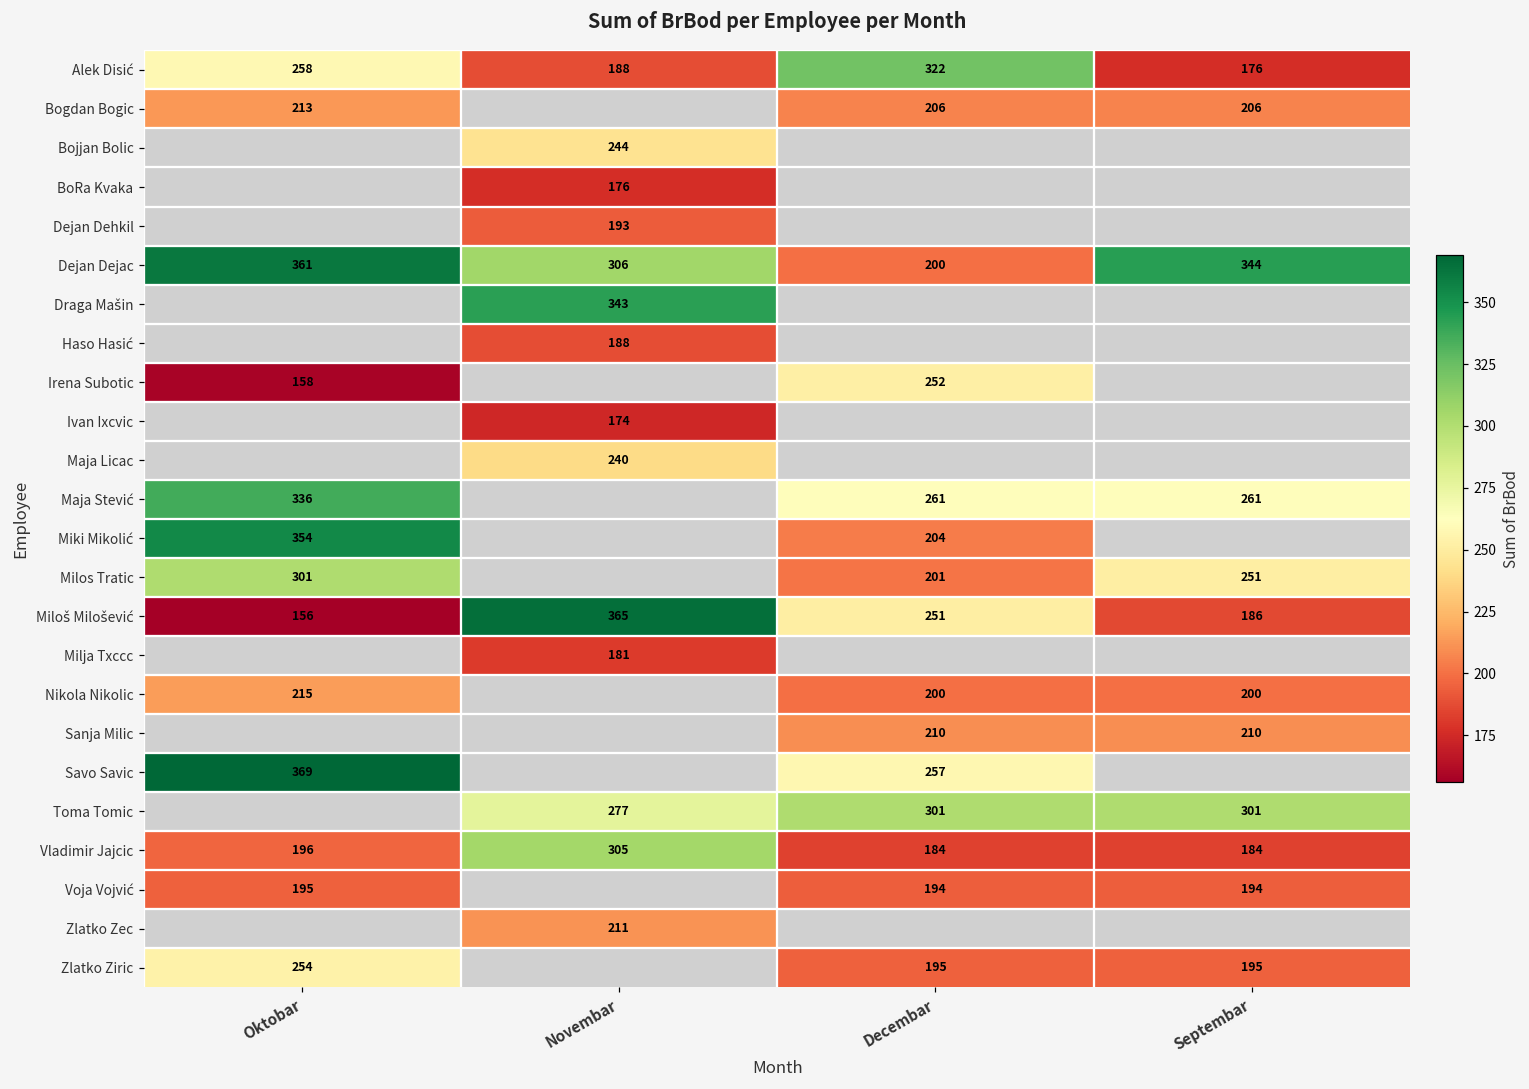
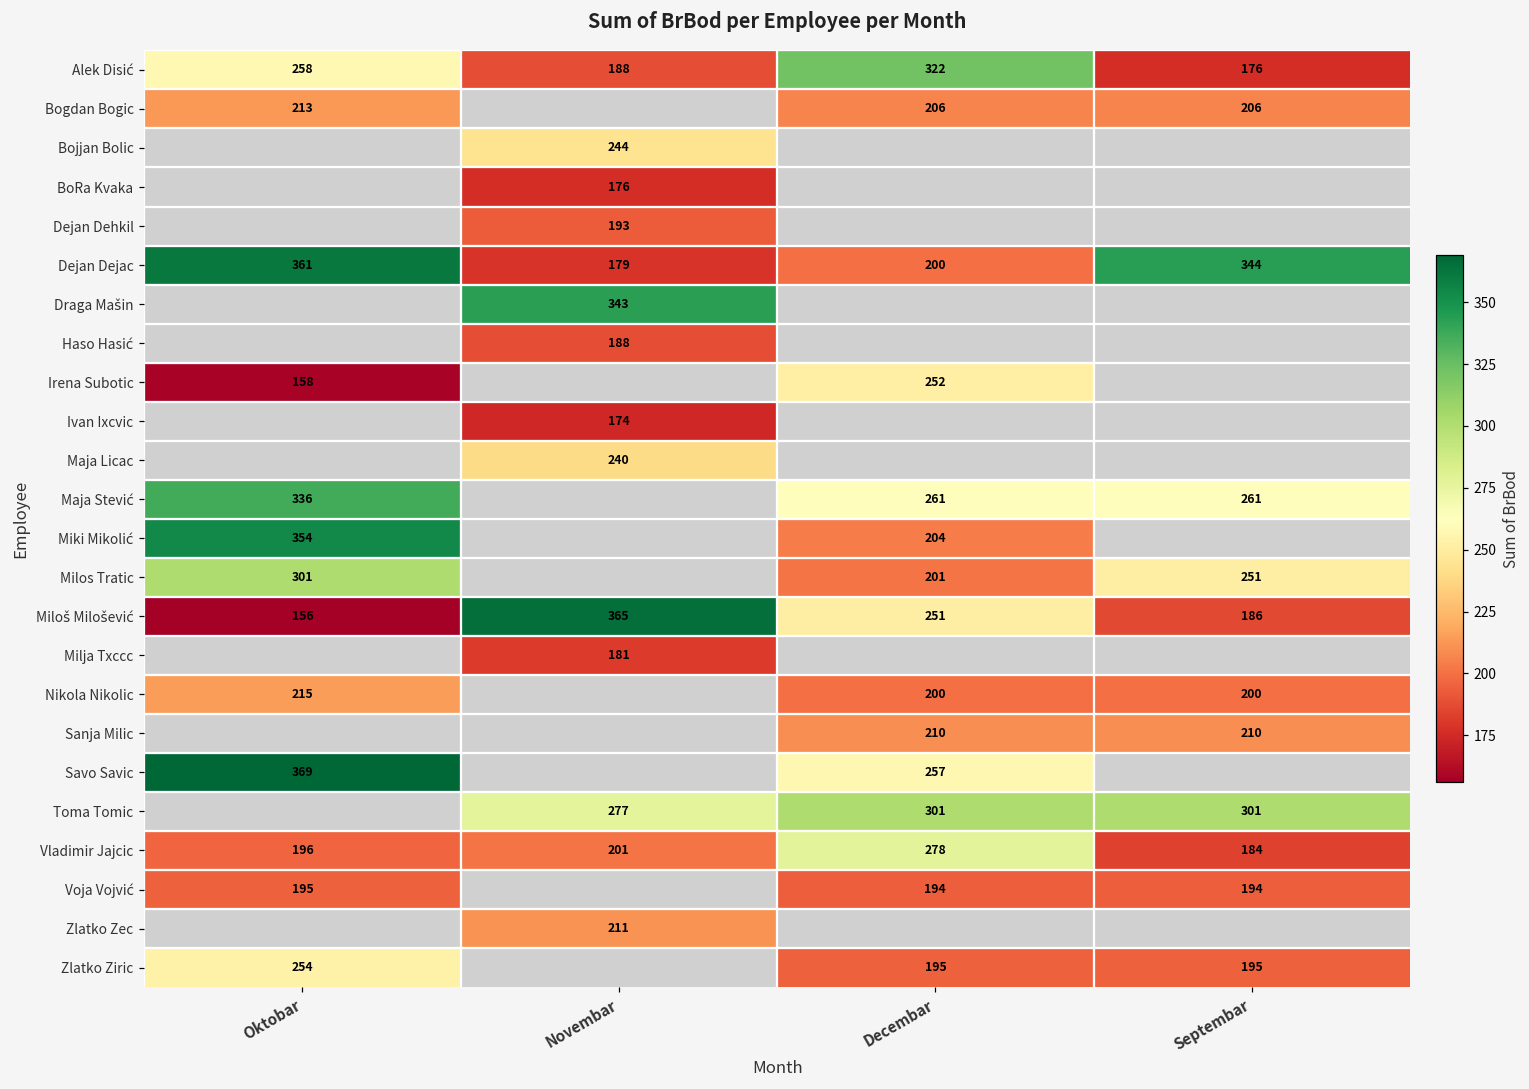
  {
    "Alek Disić": {
      "Oktobar": 258,
      "Novembar": 188,
      "Decembar": 322,
      "Septembar": 176
    },
    "Bogdan Bogic": {
      "Oktobar": 213,
      "Decembar": 206,
      "Septembar": 206
    },
    "Bojjan Bolic": {
      "Novembar": 244
    },
    "BoRa Kvaka": {
      "Novembar": 176
    },
    "Dejan Dehkil": {
      "Novembar": 193
    },
    "Dejan Dejac": {
      "Oktobar": 361,
-     "Novembar": 306,
+     "Novembar": 179,
      "Decembar": 200,
      "Septembar": 344
    },
    "Draga Mašin": {
      "Novembar": 343
    },
    "Haso Hasić": {
      "Novembar": 188
    },
    "Irena Subotic": {
      "Oktobar": 158,
      "Decembar": 252
    },
    "Ivan Ixcvic": {
      "Novembar": 174
    },
    "Maja Licac": {
      "Novembar": 240
    },
    "Maja Stević": {
      "Oktobar": 336,
      "Decembar": 261,
      "Septembar": 261
    },
    "Miki Mikolić": {
      "Oktobar": 354,
      "Decembar": 204
    },
    "Milos Tratic": {
      "Oktobar": 301,
      "Decembar": 201,
      "Septembar": 251
    },
    "Miloš Milošević": {
      "Oktobar": 156,
      "Novembar": 365,
      "Decembar": 251,
      "Septembar": 186
    },
    "Milja Txccc": {
      "Novembar": 181
    },
    "Nikola Nikolic": {
      "Oktobar": 215,
      "Decembar": 200,
      "Septembar": 200
    },
    "Sanja Milic": {
      "Decembar": 210,
      "Septembar": 210
    },
    "Savo Savic": {
      "Oktobar": 369,
      "Decembar": 257
    },
    "Toma Tomic": {
      "Novembar": 277,
      "Decembar": 301,
      "Septembar": 301
    },
    "Vladimir Jajcic": {
      "Oktobar": 196,
-     "Novembar": 305,
-     "Decembar": 184,
+     "Novembar": 201,
+     "Decembar": 278,
      "Septembar": 184
    },
    "Voja Vojvić": {
      "Oktobar": 195,
      "Decembar": 194,
      "Septembar": 194
    },
    "Zlatko Zec": {
      "Novembar": 211
    },
    "Zlatko Ziric": {
      "Oktobar": 254,
      "Decembar": 195,
      "Septembar": 195
    }
  }
